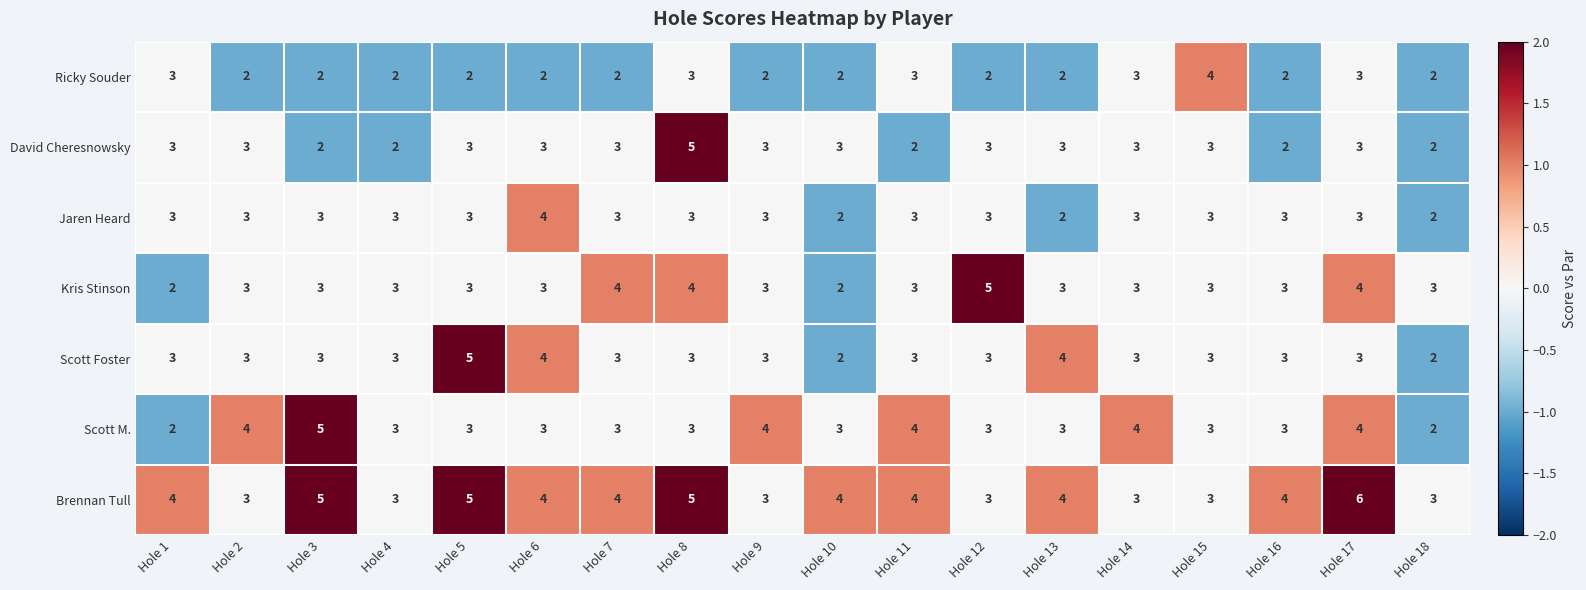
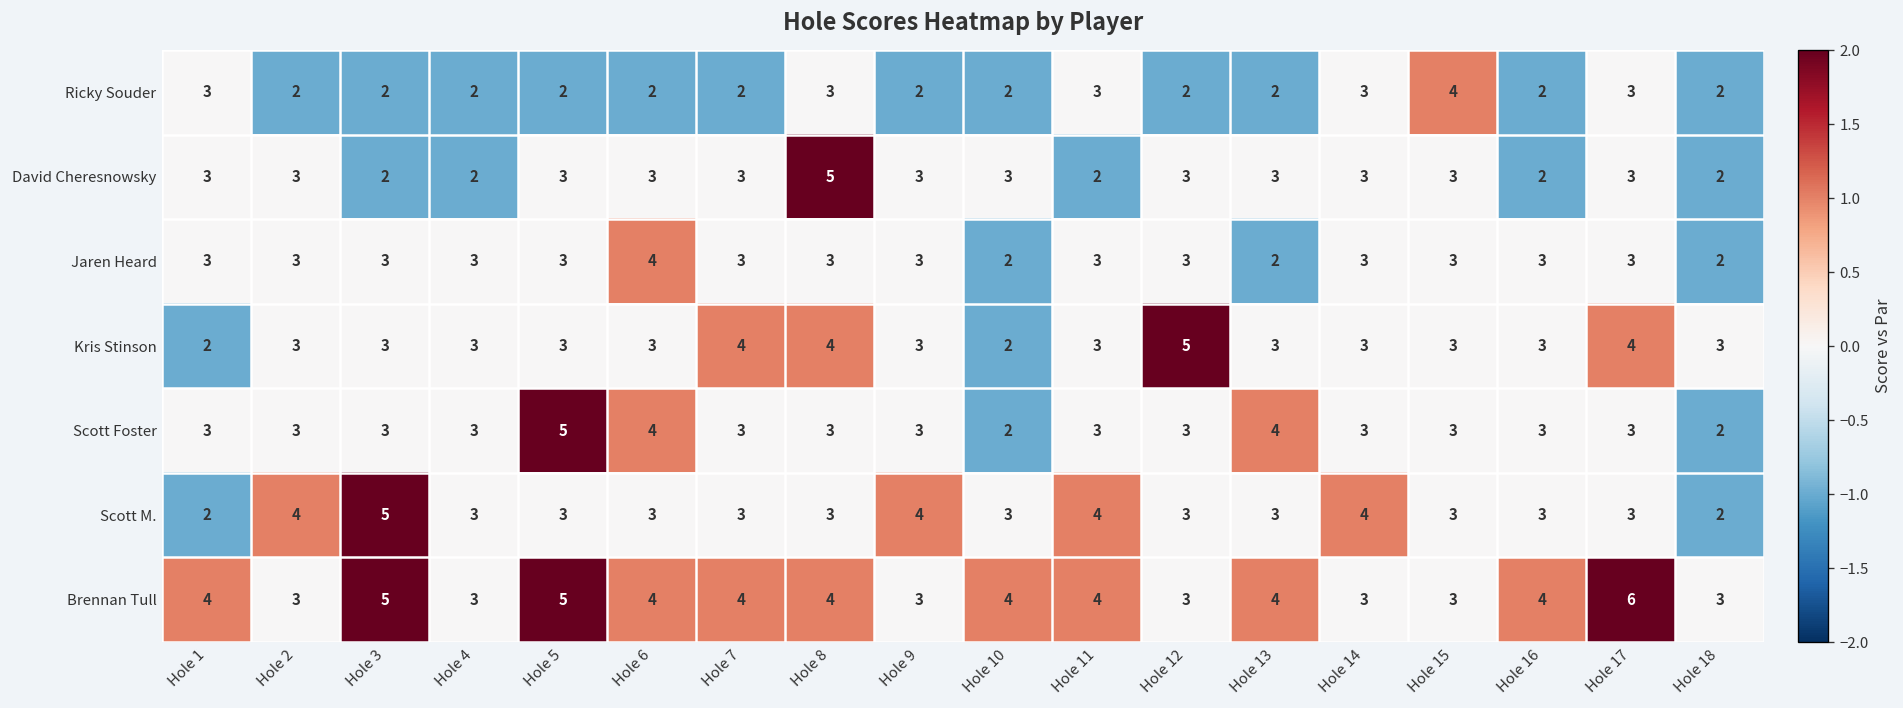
  {
    "Ricky Souder": {
      "Hole 1": 3,
      "Hole 2": 2,
      "Hole 3": 2,
      "Hole 4": 2,
      "Hole 5": 2,
      "Hole 6": 2,
      "Hole 7": 2,
      "Hole 8": 3,
      "Hole 9": 2,
      "Hole 10": 2,
      "Hole 11": 3,
      "Hole 12": 2,
      "Hole 13": 2,
      "Hole 14": 3,
      "Hole 15": 4,
      "Hole 16": 2,
      "Hole 17": 3,
      "Hole 18": 2
    },
    "David Cheresnowsky": {
      "Hole 1": 3,
      "Hole 2": 3,
      "Hole 3": 2,
      "Hole 4": 2,
      "Hole 5": 3,
      "Hole 6": 3,
      "Hole 7": 3,
      "Hole 8": 5,
      "Hole 9": 3,
      "Hole 10": 3,
      "Hole 11": 2,
      "Hole 12": 3,
      "Hole 13": 3,
      "Hole 14": 3,
      "Hole 15": 3,
      "Hole 16": 2,
      "Hole 17": 3,
      "Hole 18": 2
    },
    "Jaren Heard": {
      "Hole 1": 3,
      "Hole 2": 3,
      "Hole 3": 3,
      "Hole 4": 3,
      "Hole 5": 3,
      "Hole 6": 4,
      "Hole 7": 3,
      "Hole 8": 3,
      "Hole 9": 3,
      "Hole 10": 2,
      "Hole 11": 3,
      "Hole 12": 3,
      "Hole 13": 2,
      "Hole 14": 3,
      "Hole 15": 3,
      "Hole 16": 3,
      "Hole 17": 3,
      "Hole 18": 2
    },
    "Kris Stinson": {
      "Hole 1": 2,
      "Hole 2": 3,
      "Hole 3": 3,
      "Hole 4": 3,
      "Hole 5": 3,
      "Hole 6": 3,
      "Hole 7": 4,
      "Hole 8": 4,
      "Hole 9": 3,
      "Hole 10": 2,
      "Hole 11": 3,
      "Hole 12": 5,
      "Hole 13": 3,
      "Hole 14": 3,
      "Hole 15": 3,
      "Hole 16": 3,
      "Hole 17": 4,
      "Hole 18": 3
    },
    "Scott Foster": {
      "Hole 1": 3,
      "Hole 2": 3,
      "Hole 3": 3,
      "Hole 4": 3,
      "Hole 5": 5,
      "Hole 6": 4,
      "Hole 7": 3,
      "Hole 8": 3,
      "Hole 9": 3,
      "Hole 10": 2,
      "Hole 11": 3,
      "Hole 12": 3,
      "Hole 13": 4,
      "Hole 14": 3,
      "Hole 15": 3,
      "Hole 16": 3,
      "Hole 17": 3,
      "Hole 18": 2
    },
    "Scott M.": {
      "Hole 1": 2,
      "Hole 2": 4,
      "Hole 3": 5,
      "Hole 4": 3,
      "Hole 5": 3,
      "Hole 6": 3,
      "Hole 7": 3,
      "Hole 8": 3,
      "Hole 9": 4,
      "Hole 10": 3,
      "Hole 11": 4,
      "Hole 12": 3,
      "Hole 13": 3,
      "Hole 14": 4,
      "Hole 15": 3,
      "Hole 16": 3,
-     "Hole 17": 4,
+     "Hole 17": 3,
      "Hole 18": 2
    },
    "Brennan Tull": {
      "Hole 1": 4,
      "Hole 2": 3,
      "Hole 3": 5,
      "Hole 4": 3,
      "Hole 5": 5,
      "Hole 6": 4,
      "Hole 7": 4,
-     "Hole 8": 5,
+     "Hole 8": 4,
      "Hole 9": 3,
      "Hole 10": 4,
      "Hole 11": 4,
      "Hole 12": 3,
      "Hole 13": 4,
      "Hole 14": 3,
      "Hole 15": 3,
      "Hole 16": 4,
      "Hole 17": 6,
      "Hole 18": 3
    }
  }
